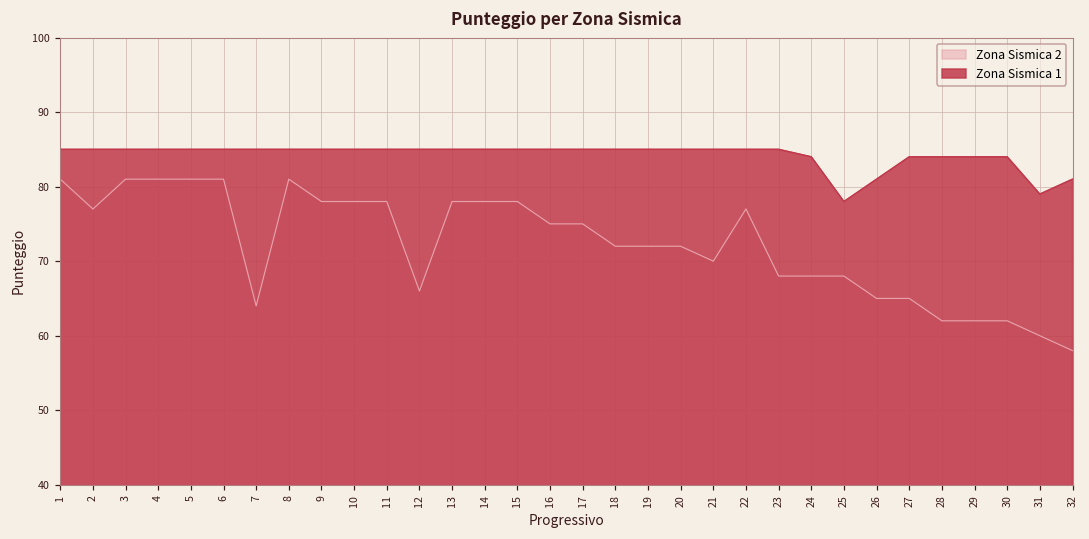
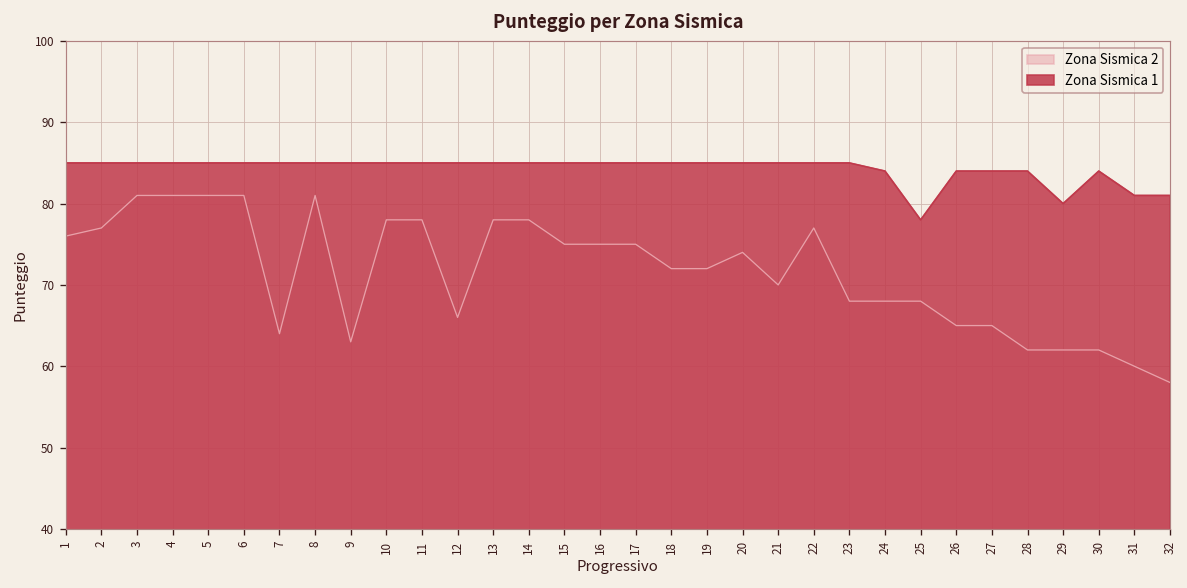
  {
    "Zona Sismica 2": {
-     "1": 81,
+     "1": 76,
      "2": 77,
      "3": 81,
      "4": 81,
      "5": 81,
      "6": 81,
      "7": 64,
      "8": 81,
-     "9": 78,
+     "9": 63,
      "10": 78,
      "11": 78,
      "12": 66,
      "13": 78,
      "14": 78,
-     "15": 78,
+     "15": 75,
      "16": 75,
      "17": 75,
      "18": 72,
      "19": 72,
-     "20": 72,
+     "20": 74,
      "21": 70,
      "22": 77,
      "23": 68,
      "24": 68,
      "25": 68,
      "26": 65,
      "27": 65,
      "28": 62,
      "29": 62,
      "30": 62,
      "31": 60,
      "32": 58
    },
    "Zona Sismica 1": {
      "1": 85,
      "2": 85,
      "3": 85,
      "4": 85,
      "5": 85,
      "6": 85,
      "7": 85,
      "8": 85,
      "9": 85,
      "10": 85,
      "11": 85,
      "12": 85,
      "13": 85,
      "14": 85,
      "15": 85,
      "16": 85,
      "17": 85,
      "18": 85,
      "19": 85,
      "20": 85,
      "21": 85,
      "22": 85,
      "23": 85,
      "24": 84,
      "25": 78,
-     "26": 81,
+     "26": 84,
      "27": 84,
      "28": 84,
-     "29": 84,
+     "29": 80,
      "30": 84,
-     "31": 79,
+     "31": 81,
      "32": 81
    }
  }
